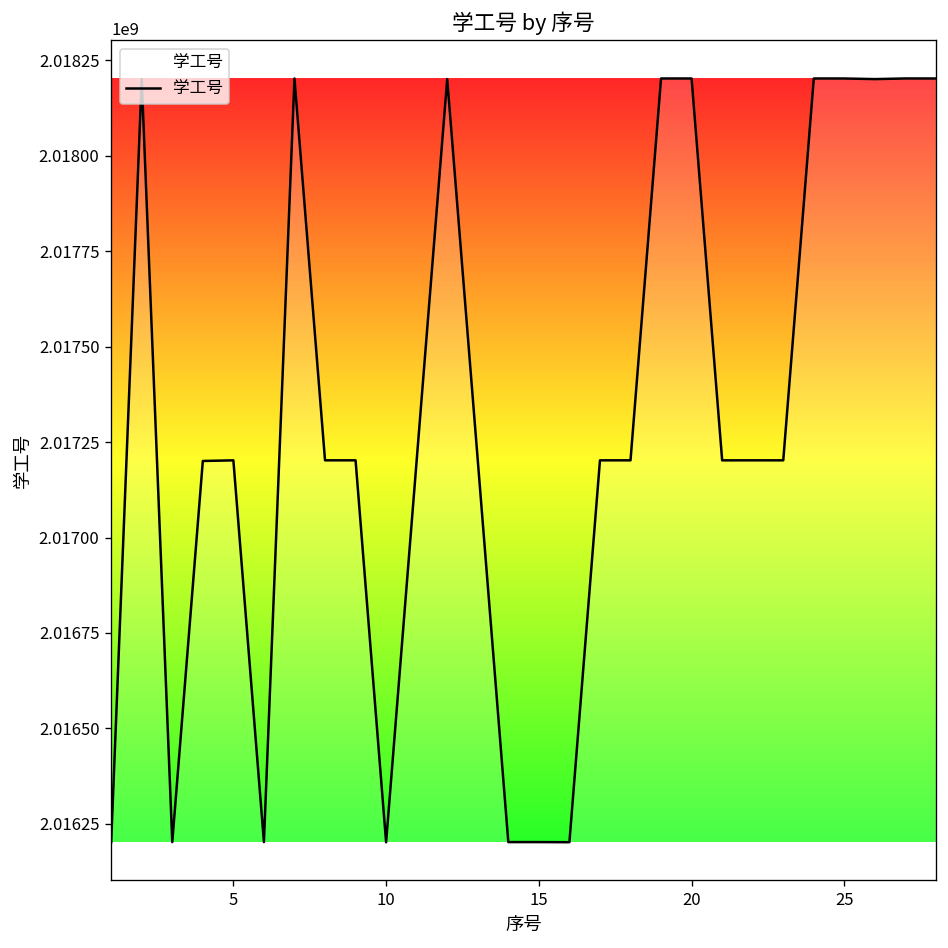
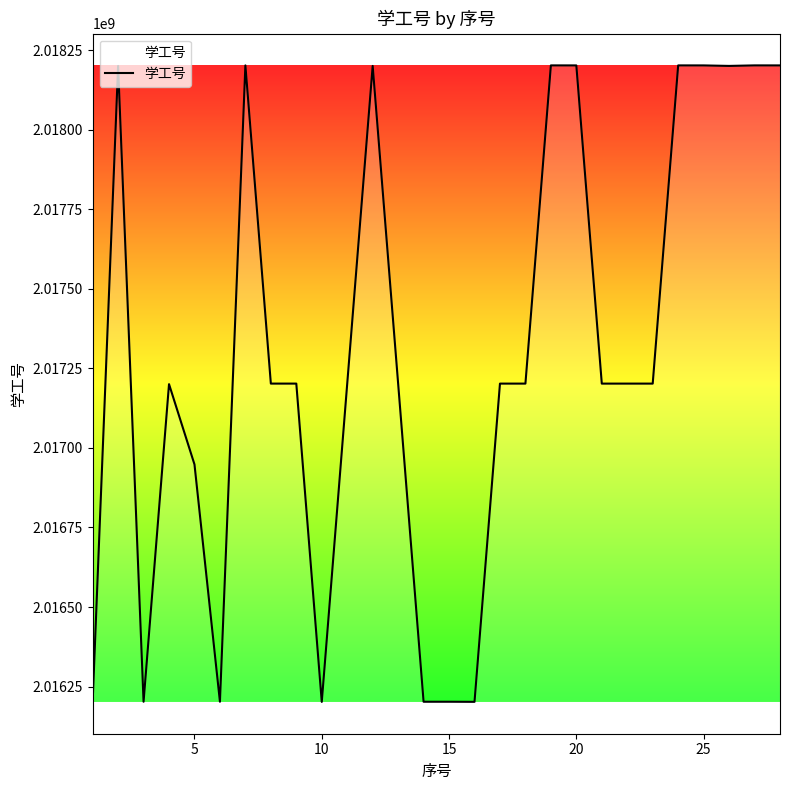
  {
-   "5": 2017200000,
+   "5": 2016950000,
    "10": 2016200000,
    "15": 2016200000,
    "20": 2018200000,
    "25": 2018200000
  }
